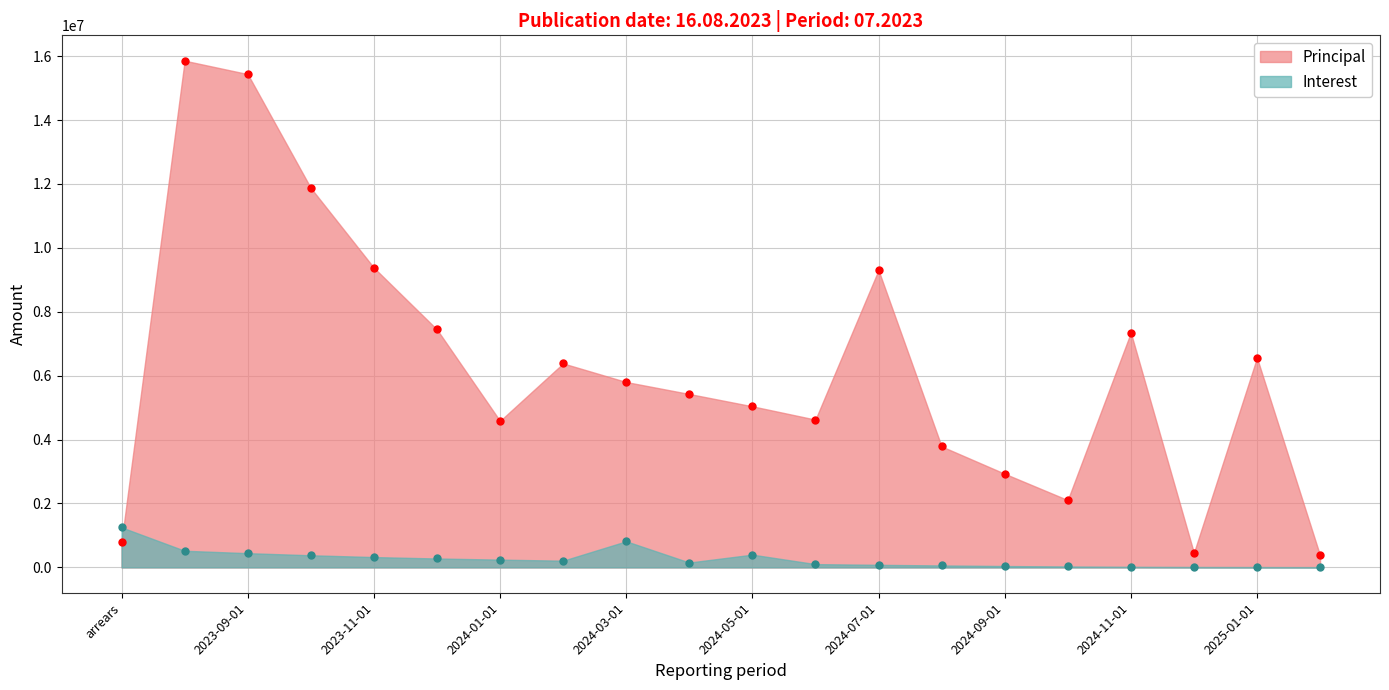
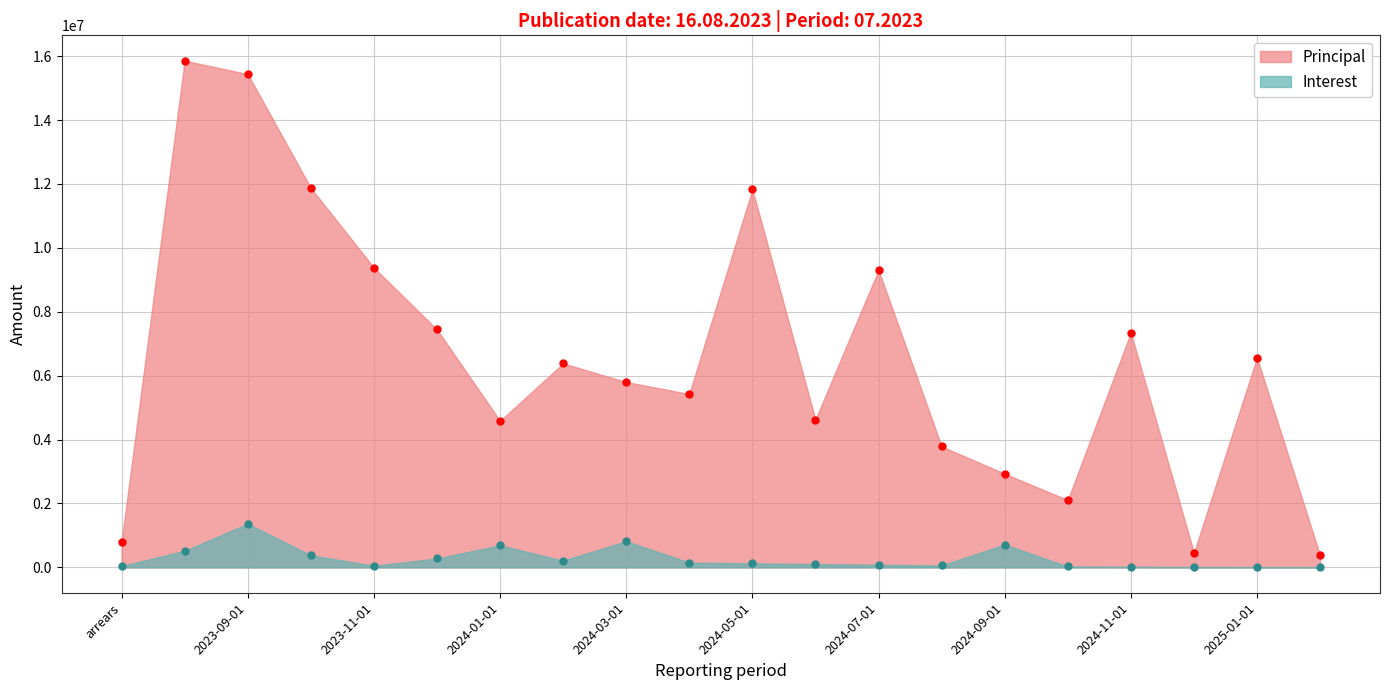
  {
    "Principal": {
      "arrears": 800000,
      "2023-09-01": 15400000,
      "2023-11-01": 9400000,
      "2024-01-01": 4600000,
      "2024-03-01": 5800000,
-     "2024-05-01": 5000000,
+     "2024-05-01": 11800000,
      "2024-07-01": 9300000,
      "2024-09-01": 2900000,
      "2024-11-01": 7300000,
      "2025-01-01": 6600000
    },
    "Interest": {
-     "arrears": 1300000,
-     "2023-09-01": 400000,
-     "2023-11-01": 300000,
-     "2024-01-01": 200000,
+     "arrears": 0,
+     "2023-09-01": 1400000,
+     "2023-11-01": 100000,
+     "2024-01-01": 700000,
      "2024-03-01": 800000,
-     "2024-05-01": 400000,
+     "2024-05-01": 100000,
      "2024-07-01": 100000,
-     "2024-09-01": 0,
+     "2024-09-01": 700000,
      "2024-11-01": 0,
      "2025-01-01": 0
    }
  }
